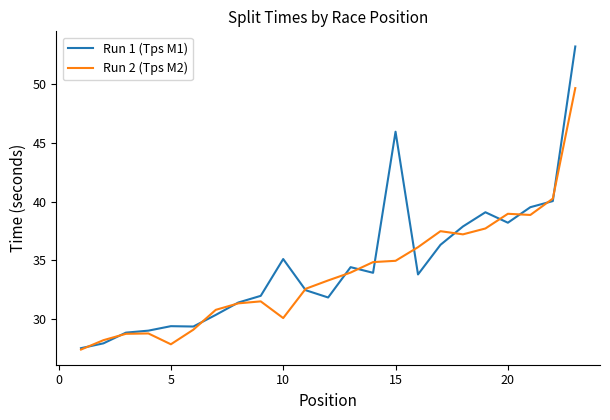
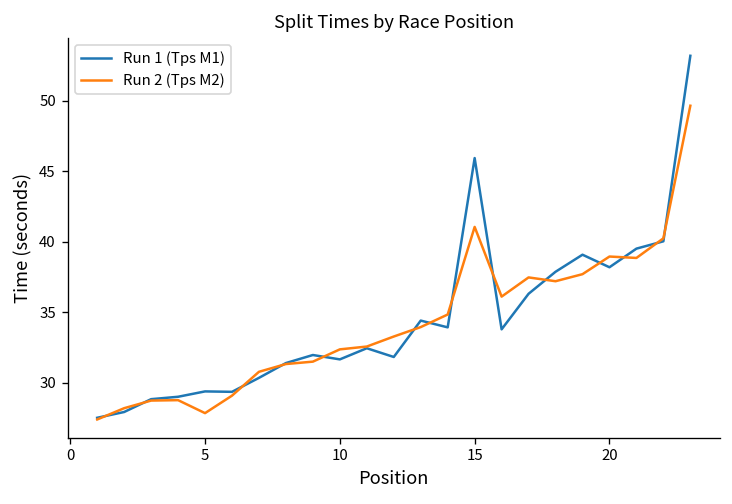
  {
    "Run 1 (Tps M1)": {
      "5": 29.4,
-     "10": 35.1,
+     "10": 31.7,
      "15": 45.9,
      "20": 38.2
    },
    "Run 2 (Tps M2)": {
      "5": 27.9,
-     "10": 30.1,
-     "15": 35.0,
+     "10": 32.4,
+     "15": 41.1,
      "20": 39.0
    }
  }
